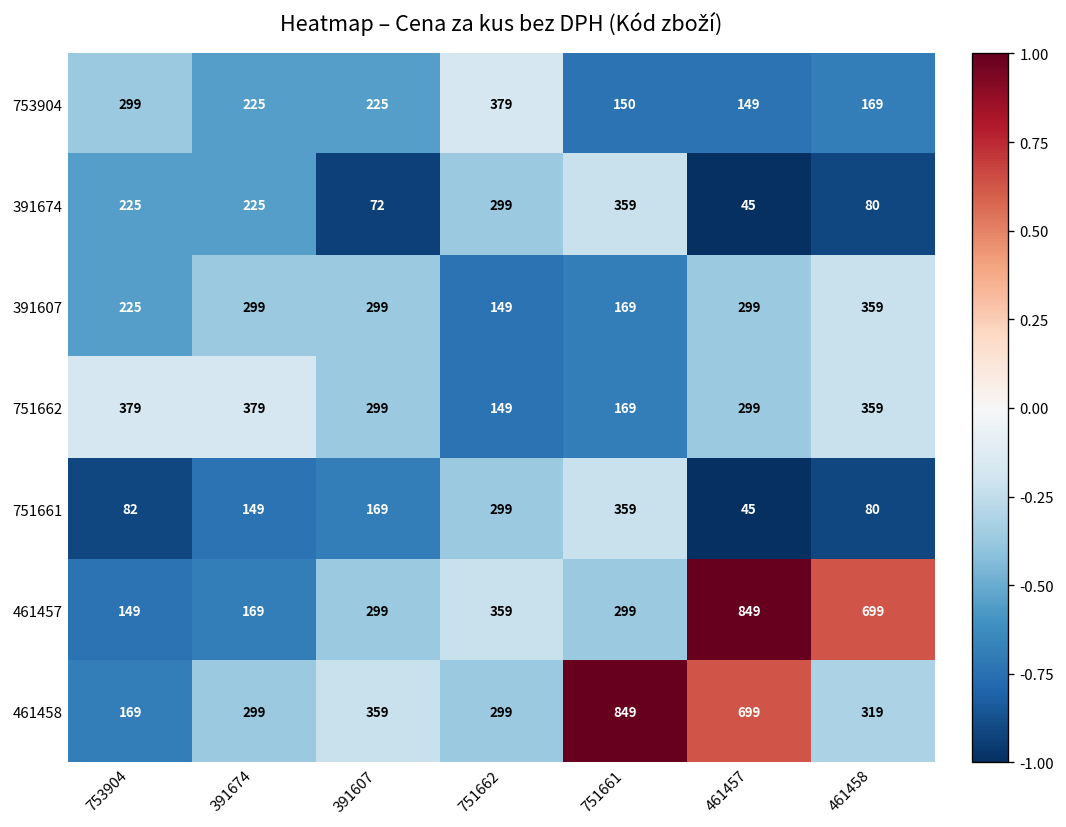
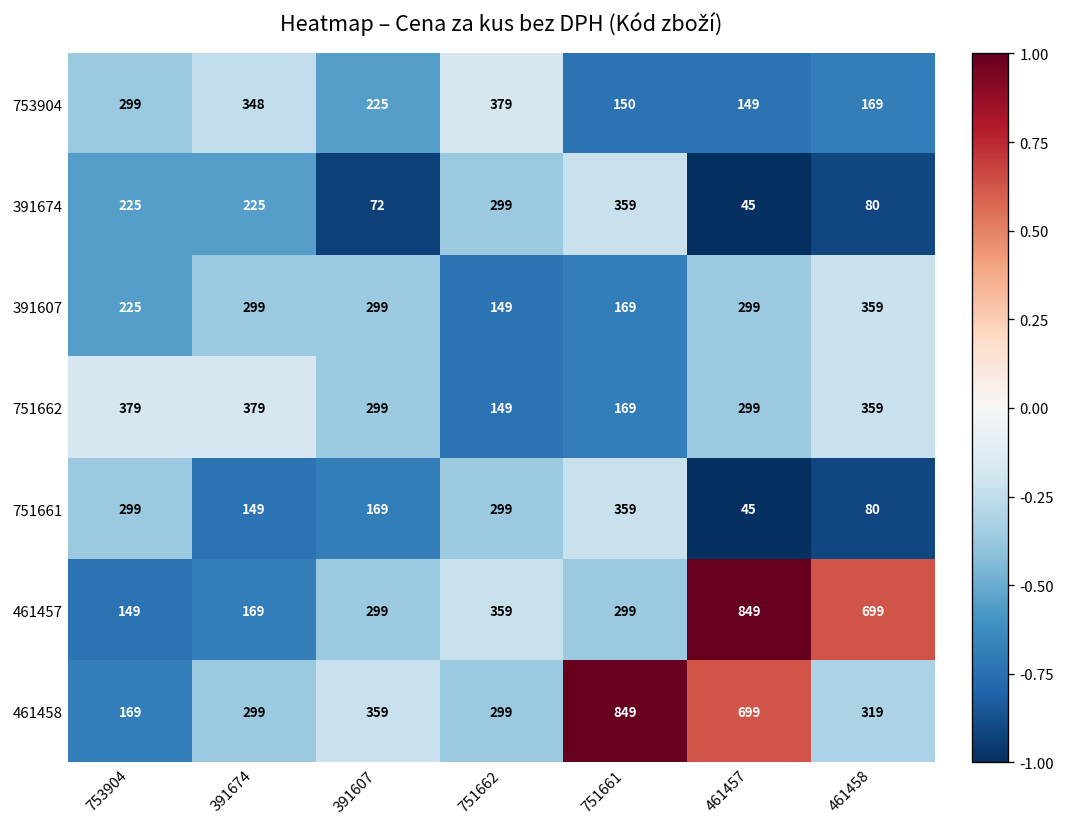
  {
    "753904": {
      "753904": 299,
-     "391674": 225,
+     "391674": 348,
      "391607": 225,
      "751662": 379,
      "751661": 150,
      "461457": 149,
      "461458": 169
    },
    "391674": {
      "753904": 225,
      "391674": 225,
      "391607": 72,
      "751662": 299,
      "751661": 359,
      "461457": 45,
      "461458": 80
    },
    "391607": {
      "753904": 225,
      "391674": 299,
      "391607": 299,
      "751662": 149,
      "751661": 169,
      "461457": 299,
      "461458": 359
    },
    "751662": {
      "753904": 379,
      "391674": 379,
      "391607": 299,
      "751662": 149,
      "751661": 169,
      "461457": 299,
      "461458": 359
    },
    "751661": {
-     "753904": 82,
+     "753904": 299,
      "391674": 149,
      "391607": 169,
      "751662": 299,
      "751661": 359,
      "461457": 45,
      "461458": 80
    },
    "461457": {
      "753904": 149,
      "391674": 169,
      "391607": 299,
      "751662": 359,
      "751661": 299,
      "461457": 849,
      "461458": 699
    },
    "461458": {
      "753904": 169,
      "391674": 299,
      "391607": 359,
      "751662": 299,
      "751661": 849,
      "461457": 699,
      "461458": 319
    }
  }
